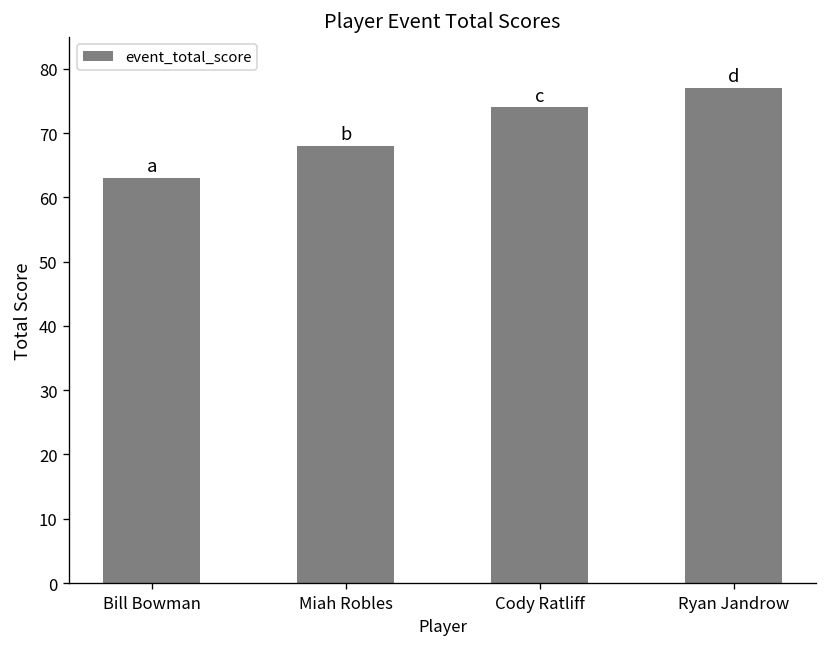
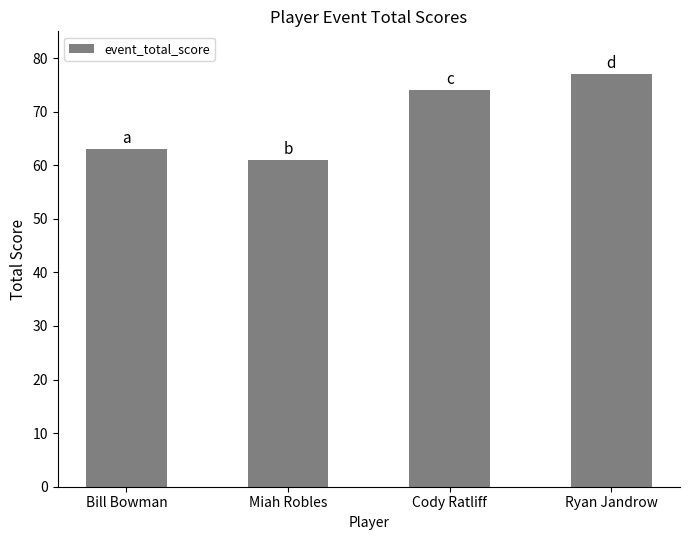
  {
    "Bill Bowman": 63,
-   "Miah Robles": 68,
+   "Miah Robles": 61,
    "Cody Ratliff": 74,
    "Ryan Jandrow": 77
  }
